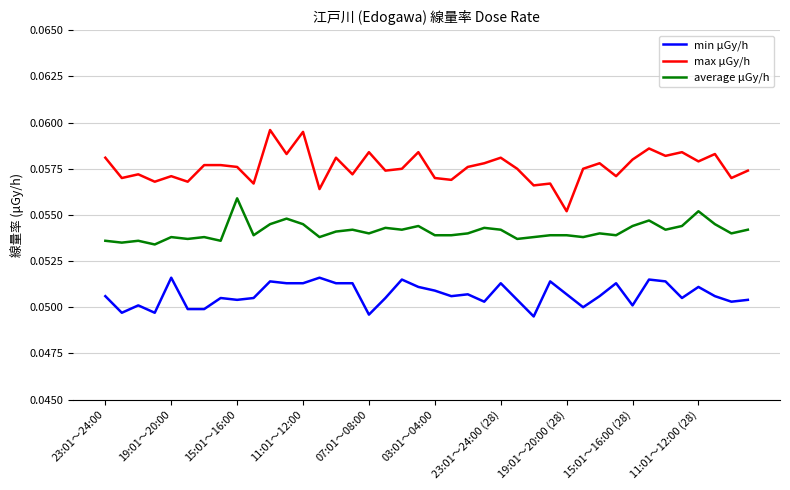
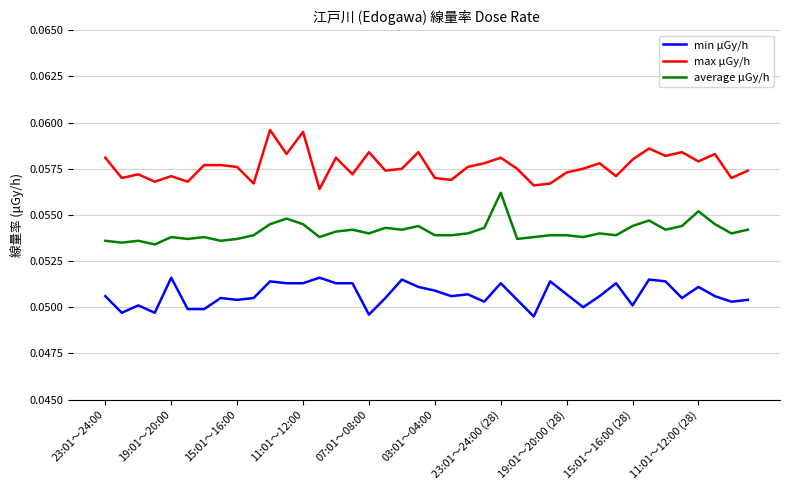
  {
    "min μGy/h": {
      "23:01～24:00": 0.0506,
      "19:01～20:00": 0.0516,
      "15:01～16:00": 0.0504,
      "11:01～12:00": 0.0513,
      "07:01～08:00": 0.0496,
      "03:01～04:00": 0.0509,
      "23:01～24:00 (28)": 0.0513,
      "19:01～20:00 (28)": 0.0507,
      "15:01～16:00 (28)": 0.0501,
      "11:01～12:00 (28)": 0.0511
    },
    "max μGy/h": {
      "23:01～24:00": 0.0581,
      "19:01～20:00": 0.0571,
      "15:01～16:00": 0.0576,
      "11:01～12:00": 0.0595,
      "07:01～08:00": 0.0584,
      "03:01～04:00": 0.0570,
      "23:01～24:00 (28)": 0.0581,
-     "19:01～20:00 (28)": 0.0552,
+     "19:01～20:00 (28)": 0.0573,
      "15:01～16:00 (28)": 0.0580,
      "11:01～12:00 (28)": 0.0579
    },
    "average μGy/h": {
      "23:01～24:00": 0.0536,
      "19:01～20:00": 0.0538,
-     "15:01～16:00": 0.0559,
+     "15:01～16:00": 0.0537,
      "11:01～12:00": 0.0545,
      "07:01～08:00": 0.0540,
      "03:01～04:00": 0.0539,
-     "23:01～24:00 (28)": 0.0542,
+     "23:01～24:00 (28)": 0.0562,
      "19:01～20:00 (28)": 0.0539,
      "15:01～16:00 (28)": 0.0544,
      "11:01～12:00 (28)": 0.0552
    }
  }
